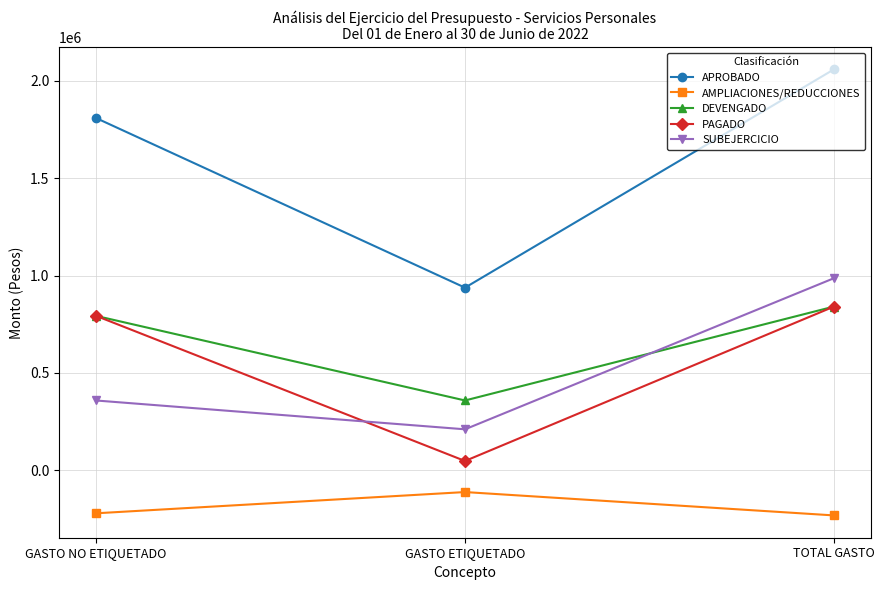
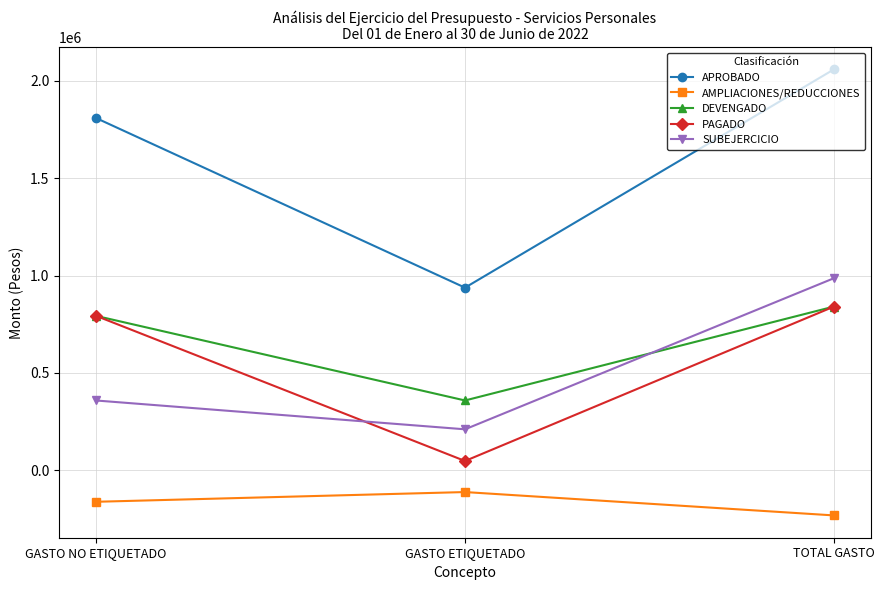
  {
    "APROBADO": {
      "GASTO NO ETIQUETADO": 1810000,
      "GASTO ETIQUETADO": 940000
    },
    "AMPLIACIONES/REDUCCIONES": {
-     "GASTO NO ETIQUETADO": -220000,
+     "GASTO NO ETIQUETADO": -160000,
      "GASTO ETIQUETADO": -110000,
      "TOTAL GASTO": -230000
    },
    "DEVENGADO": {
      "GASTO ETIQUETADO": 360000
    },
    "PAGADO": {
      "GASTO ETIQUETADO": 50000
    },
    "SUBEJERCICIO": {
      "GASTO NO ETIQUETADO": 360000,
      "GASTO ETIQUETADO": 210000,
      "TOTAL GASTO": 990000
    }
  }
